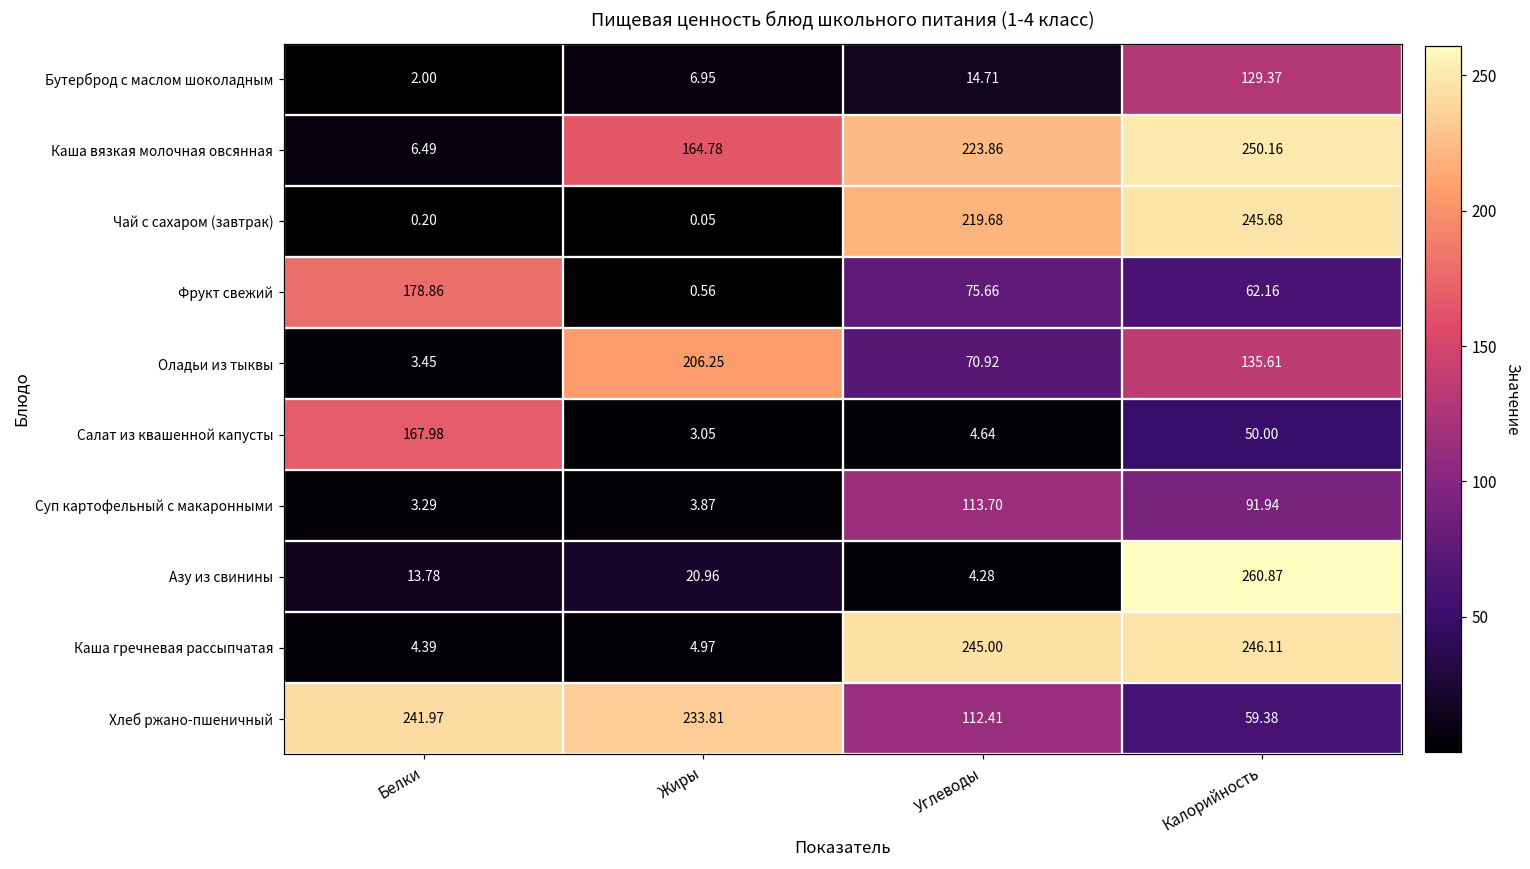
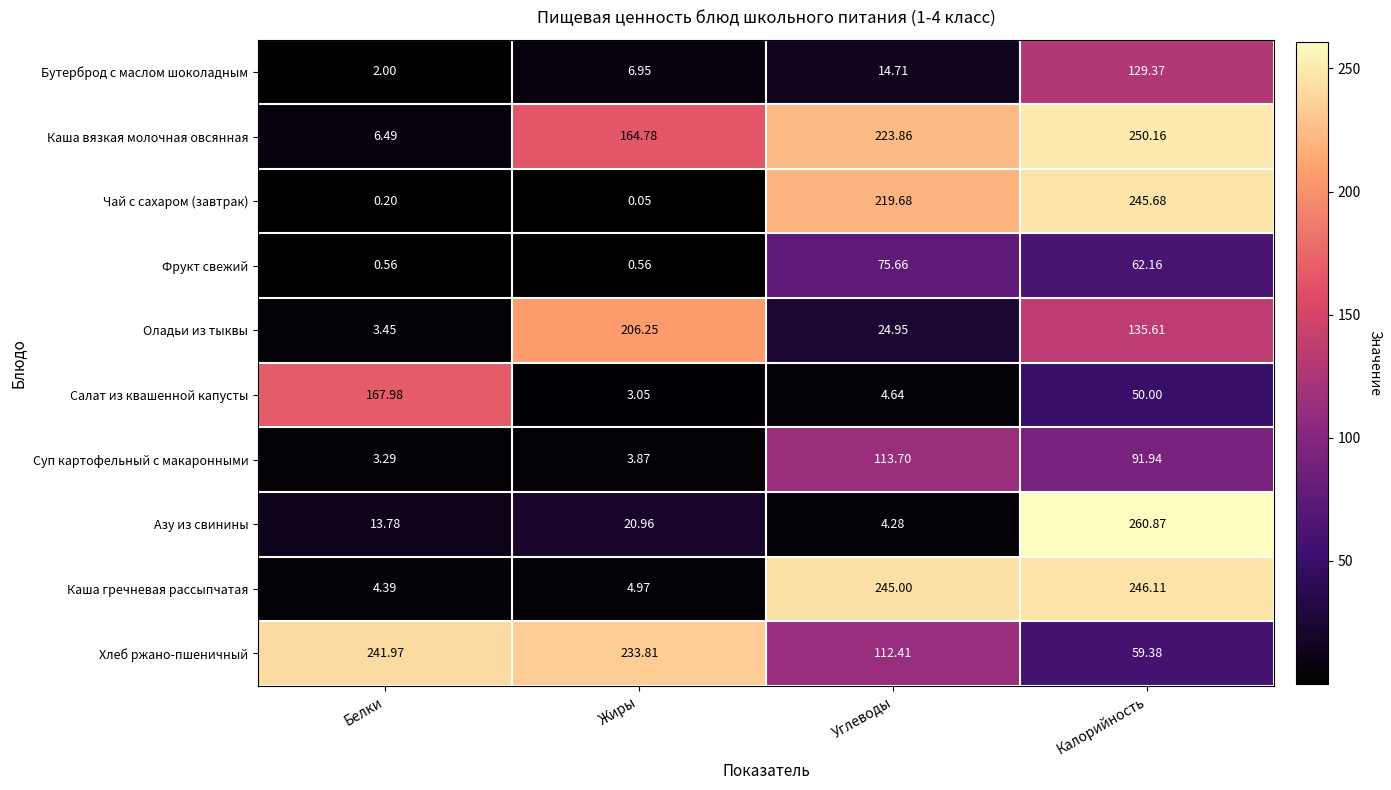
  {
    "Бутерброд с маслом шоколадным": {
      "Белки": 2.00,
      "Жиры": 6.95,
      "Углеводы": 14.71,
      "Калорийность": 129.37
    },
    "Каша вязкая молочная овсянная": {
      "Белки": 6.49,
      "Жиры": 164.78,
      "Углеводы": 223.86,
      "Калорийность": 250.16
    },
    "Чай с сахаром (завтрак)": {
      "Белки": 0.20,
      "Жиры": 0.05,
      "Углеводы": 219.68,
      "Калорийность": 245.68
    },
    "Фрукт свежий": {
-     "Белки": 178.86,
+     "Белки": 0.56,
      "Жиры": 0.56,
      "Углеводы": 75.66,
      "Калорийность": 62.16
    },
    "Оладьи из тыквы": {
      "Белки": 3.45,
      "Жиры": 206.25,
-     "Углеводы": 70.92,
+     "Углеводы": 24.95,
      "Калорийность": 135.61
    },
    "Салат из квашенной капусты": {
      "Белки": 167.98,
      "Жиры": 3.05,
      "Углеводы": 4.64,
      "Калорийность": 50.00
    },
    "Суп картофельный с макаронными": {
      "Белки": 3.29,
      "Жиры": 3.87,
      "Углеводы": 113.70,
      "Калорийность": 91.94
    },
    "Азу из свинины": {
      "Белки": 13.78,
      "Жиры": 20.96,
      "Углеводы": 4.28,
      "Калорийность": 260.87
    },
    "Каша гречневая рассыпчатая": {
      "Белки": 4.39,
      "Жиры": 4.97,
      "Углеводы": 245.00,
      "Калорийность": 246.11
    },
    "Хлеб ржано-пшеничный": {
      "Белки": 241.97,
      "Жиры": 233.81,
      "Углеводы": 112.41,
      "Калорийность": 59.38
    }
  }
